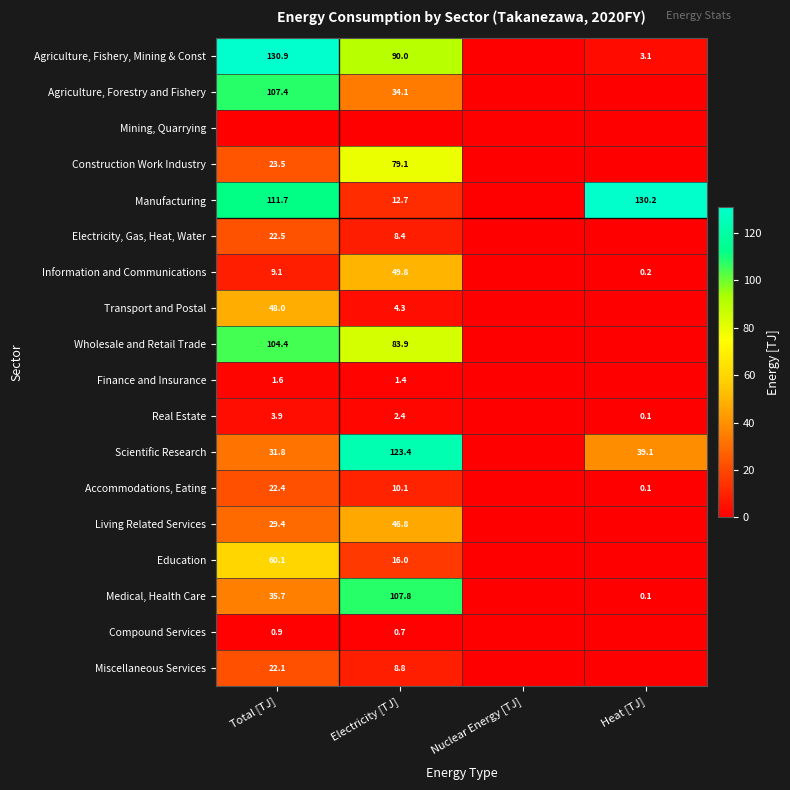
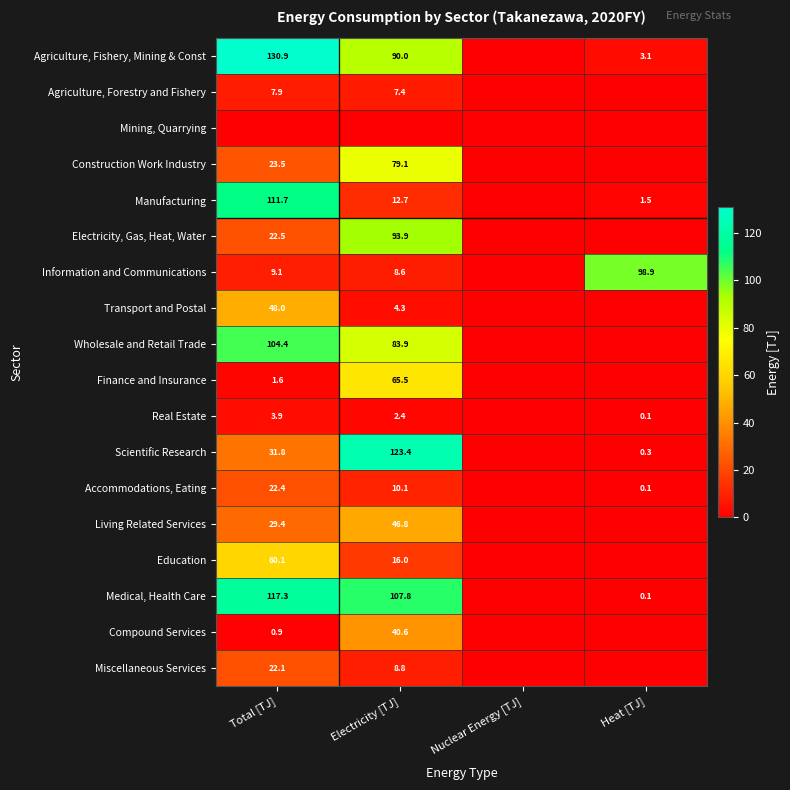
  {
    "Agriculture, Fishery, Mining & Const": {
      "Total [TJ]": 130.9,
      "Electricity [TJ]": 90.0,
      "Heat [TJ]": 3.1
    },
    "Agriculture, Forestry and Fishery": {
-     "Total [TJ]": 107.4,
-     "Electricity [TJ]": 34.1
+     "Total [TJ]": 7.9,
+     "Electricity [TJ]": 7.4
    },
    "Construction Work Industry": {
      "Total [TJ]": 23.5,
      "Electricity [TJ]": 79.1
    },
    "Manufacturing": {
      "Total [TJ]": 111.7,
      "Electricity [TJ]": 12.7,
-     "Heat [TJ]": 130.2
+     "Heat [TJ]": 1.5
    },
    "Electricity, Gas, Heat, Water": {
      "Total [TJ]": 22.5,
-     "Electricity [TJ]": 8.4
+     "Electricity [TJ]": 93.9
    },
    "Information and Communications": {
      "Total [TJ]": 9.1,
-     "Electricity [TJ]": 49.8,
-     "Heat [TJ]": 0.2
+     "Electricity [TJ]": 8.6,
+     "Heat [TJ]": 98.9
    },
    "Transport and Postal": {
      "Total [TJ]": 48.0,
      "Electricity [TJ]": 4.3
    },
    "Wholesale and Retail Trade": {
      "Total [TJ]": 104.4,
      "Electricity [TJ]": 83.9
    },
    "Finance and Insurance": {
      "Total [TJ]": 1.6,
-     "Electricity [TJ]": 1.4
+     "Electricity [TJ]": 65.5
    },
    "Real Estate": {
      "Total [TJ]": 3.9,
      "Electricity [TJ]": 2.4,
      "Heat [TJ]": 0.1
    },
    "Scientific Research": {
      "Total [TJ]": 31.8,
      "Electricity [TJ]": 123.4,
-     "Heat [TJ]": 39.1
+     "Heat [TJ]": 0.3
    },
    "Accommodations, Eating": {
      "Total [TJ]": 22.4,
      "Electricity [TJ]": 10.1,
      "Heat [TJ]": 0.1
    },
    "Living Related Services": {
      "Total [TJ]": 29.4,
      "Electricity [TJ]": 46.8
    },
    "Education": {
      "Total [TJ]": 60.1,
      "Electricity [TJ]": 16.0
    },
    "Medical, Health Care": {
-     "Total [TJ]": 35.7,
+     "Total [TJ]": 117.3,
      "Electricity [TJ]": 107.8,
      "Heat [TJ]": 0.1
    },
    "Compound Services": {
      "Total [TJ]": 0.9,
-     "Electricity [TJ]": 0.7
+     "Electricity [TJ]": 40.6
    },
    "Miscellaneous Services": {
      "Total [TJ]": 22.1,
      "Electricity [TJ]": 8.8
    }
  }
